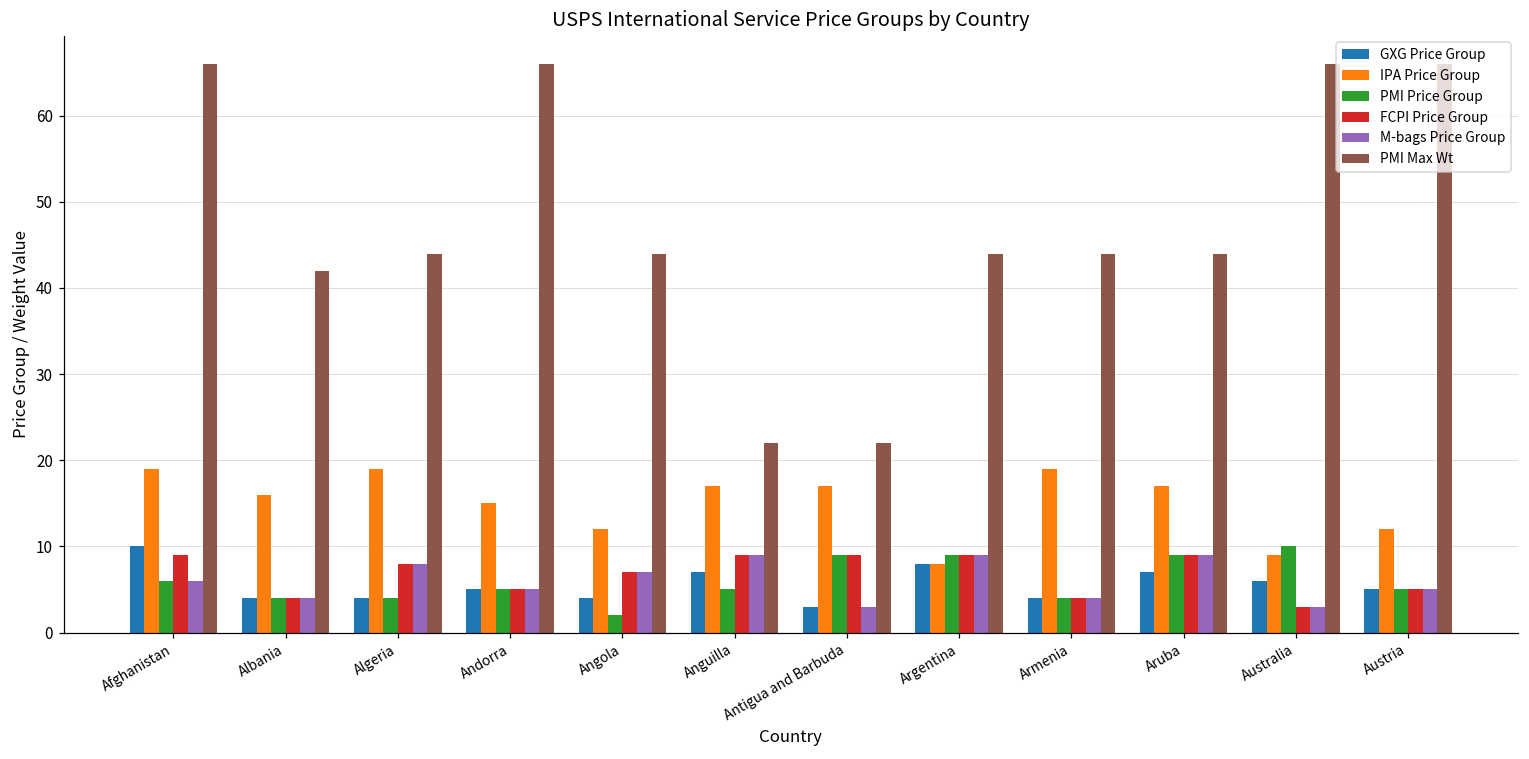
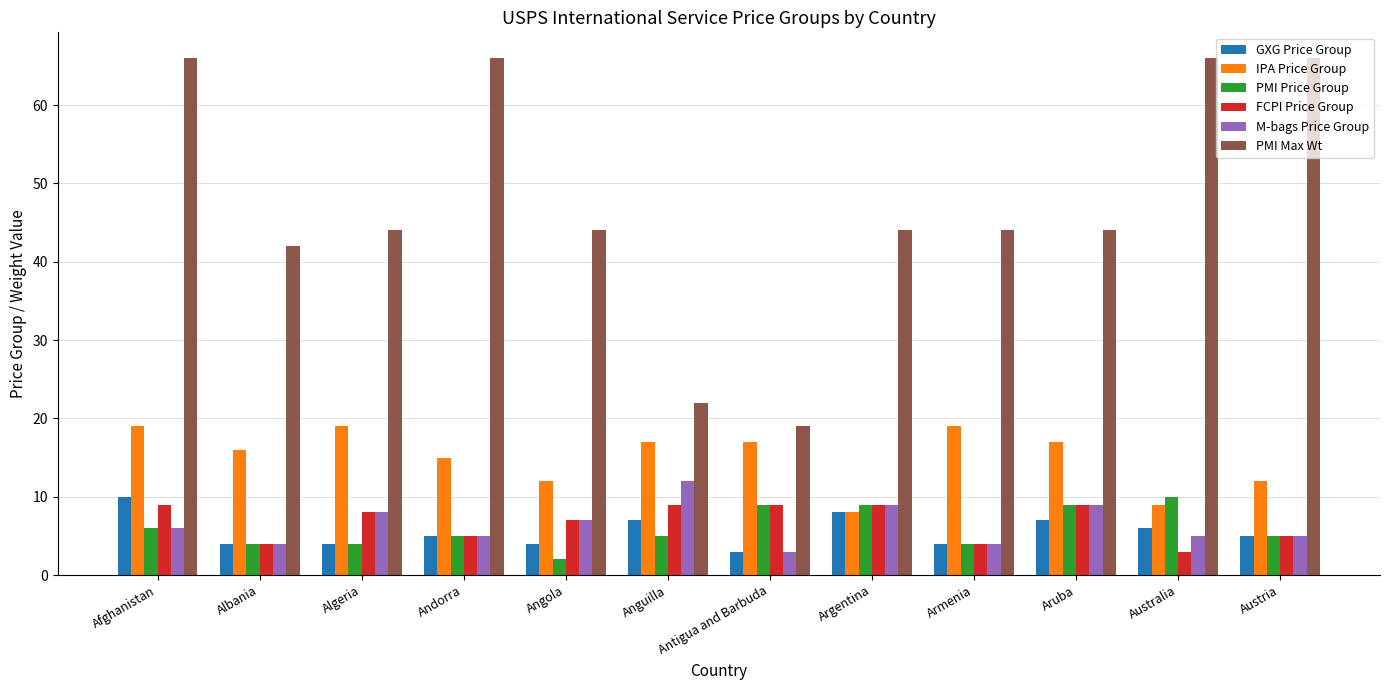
  {
    "GXG Price Group": {
      "Afghanistan": 10,
      "Albania": 4,
      "Algeria": 4,
      "Andorra": 5,
      "Angola": 4,
      "Anguilla": 7,
      "Antigua and Barbuda": 3,
      "Argentina": 8,
      "Armenia": 4,
      "Aruba": 7,
      "Australia": 6,
      "Austria": 5
    },
    "IPA Price Group": {
      "Afghanistan": 19,
      "Albania": 16,
      "Algeria": 19,
      "Andorra": 15,
      "Angola": 12,
      "Anguilla": 17,
      "Antigua and Barbuda": 17,
      "Argentina": 8,
      "Armenia": 19,
      "Aruba": 17,
      "Australia": 9,
      "Austria": 12
    },
    "PMI Price Group": {
      "Afghanistan": 6,
      "Albania": 4,
      "Algeria": 4,
      "Andorra": 5,
      "Angola": 2,
      "Anguilla": 5,
      "Antigua and Barbuda": 9,
      "Argentina": 9,
      "Armenia": 4,
      "Aruba": 9,
      "Australia": 10,
      "Austria": 5
    },
    "FCPI Price Group": {
      "Afghanistan": 9,
      "Albania": 4,
      "Algeria": 8,
      "Andorra": 5,
      "Angola": 7,
      "Anguilla": 9,
      "Antigua and Barbuda": 9,
      "Argentina": 9,
      "Armenia": 4,
      "Aruba": 9,
      "Australia": 3,
      "Austria": 5
    },
    "M-bags Price Group": {
      "Afghanistan": 6,
      "Albania": 4,
      "Algeria": 8,
      "Andorra": 5,
      "Angola": 7,
-     "Anguilla": 9,
+     "Anguilla": 12,
      "Antigua and Barbuda": 3,
      "Argentina": 9,
      "Armenia": 4,
      "Aruba": 9,
-     "Australia": 3,
+     "Australia": 5,
      "Austria": 5
    },
    "PMI Max Wt": {
      "Afghanistan": 66,
      "Albania": 42,
      "Algeria": 44,
      "Andorra": 66,
      "Angola": 44,
      "Anguilla": 22,
-     "Antigua and Barbuda": 22,
+     "Antigua and Barbuda": 19,
      "Argentina": 44,
      "Armenia": 44,
      "Aruba": 44,
      "Australia": 66
    }
  }
